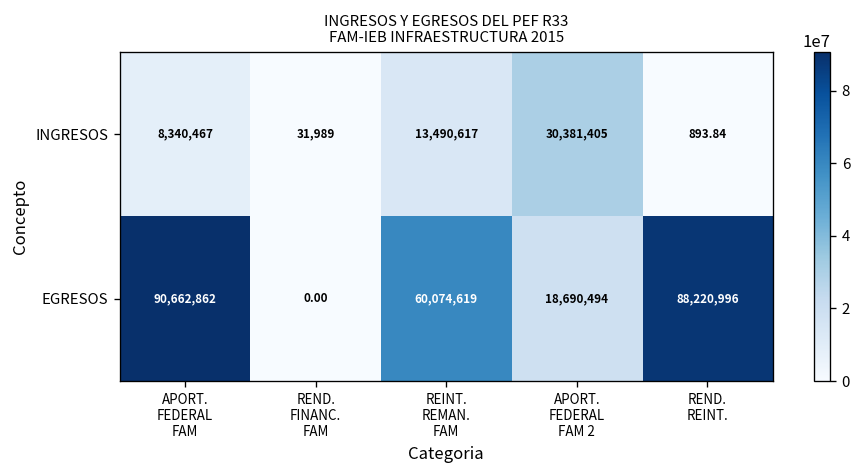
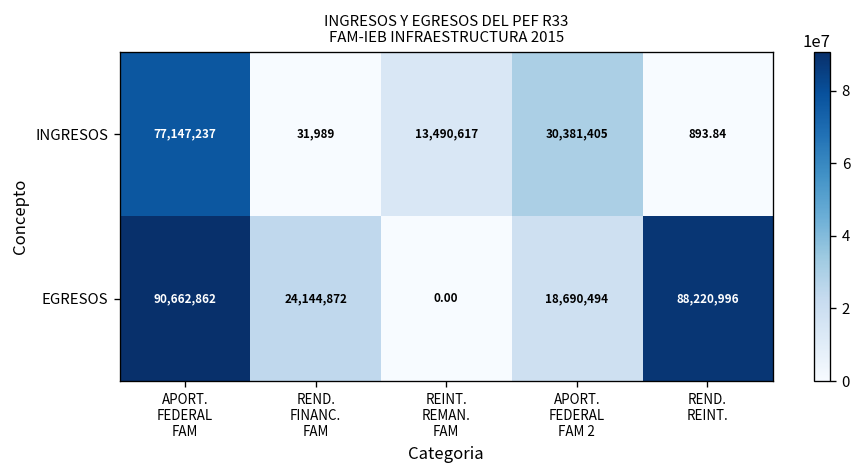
  {
    "INGRESOS": {
-     "APORT. FEDERAL FAM": "8,340,467",
+     "APORT. FEDERAL FAM": "77,147,237",
      "REND. FINANC. FAM": "31,989",
      "REINT. REMAN. FAM": "13,490,617",
      "APORT. FEDERAL FAM 2": "30,381,405",
      "REND. REINT.": "893.84"
    },
    "EGRESOS": {
      "APORT. FEDERAL FAM": "90,662,862",
-     "REND. FINANC. FAM": "0.00",
-     "REINT. REMAN. FAM": "60,074,619",
+     "REND. FINANC. FAM": "24,144,872",
+     "REINT. REMAN. FAM": "0.00",
      "APORT. FEDERAL FAM 2": "18,690,494",
      "REND. REINT.": "88,220,996"
    }
  }
